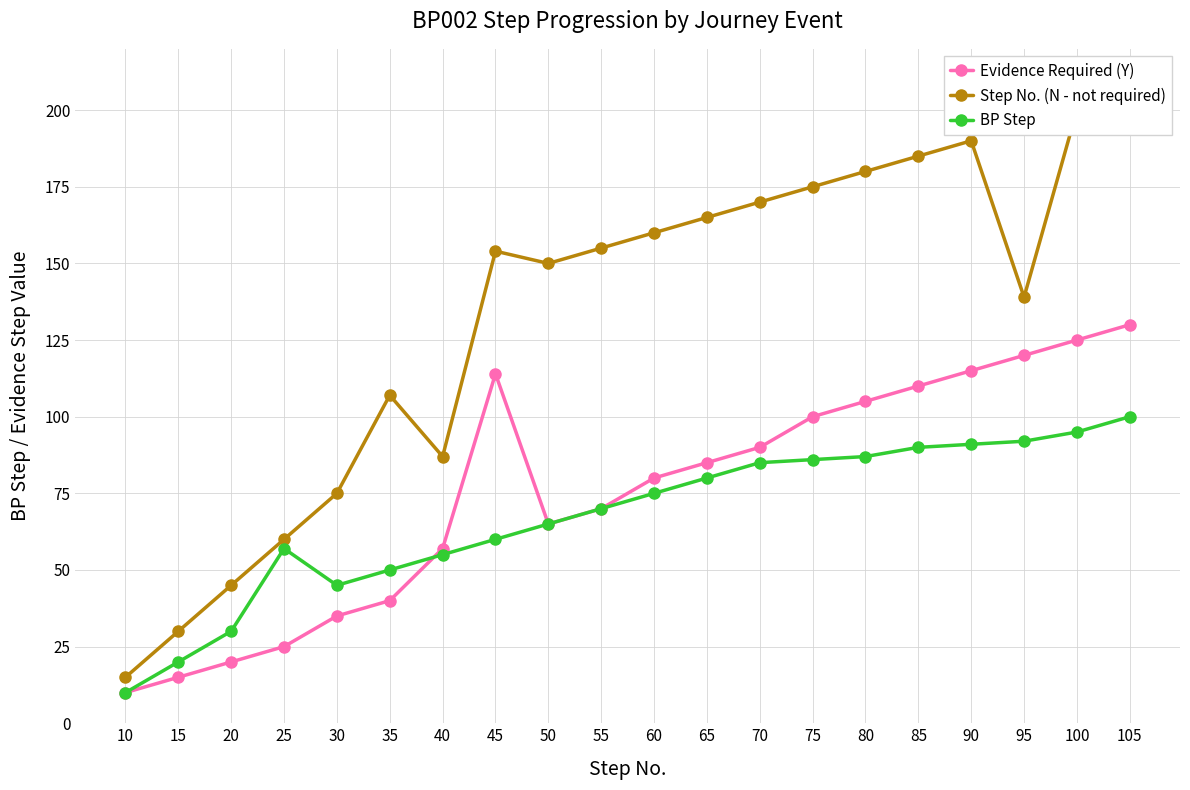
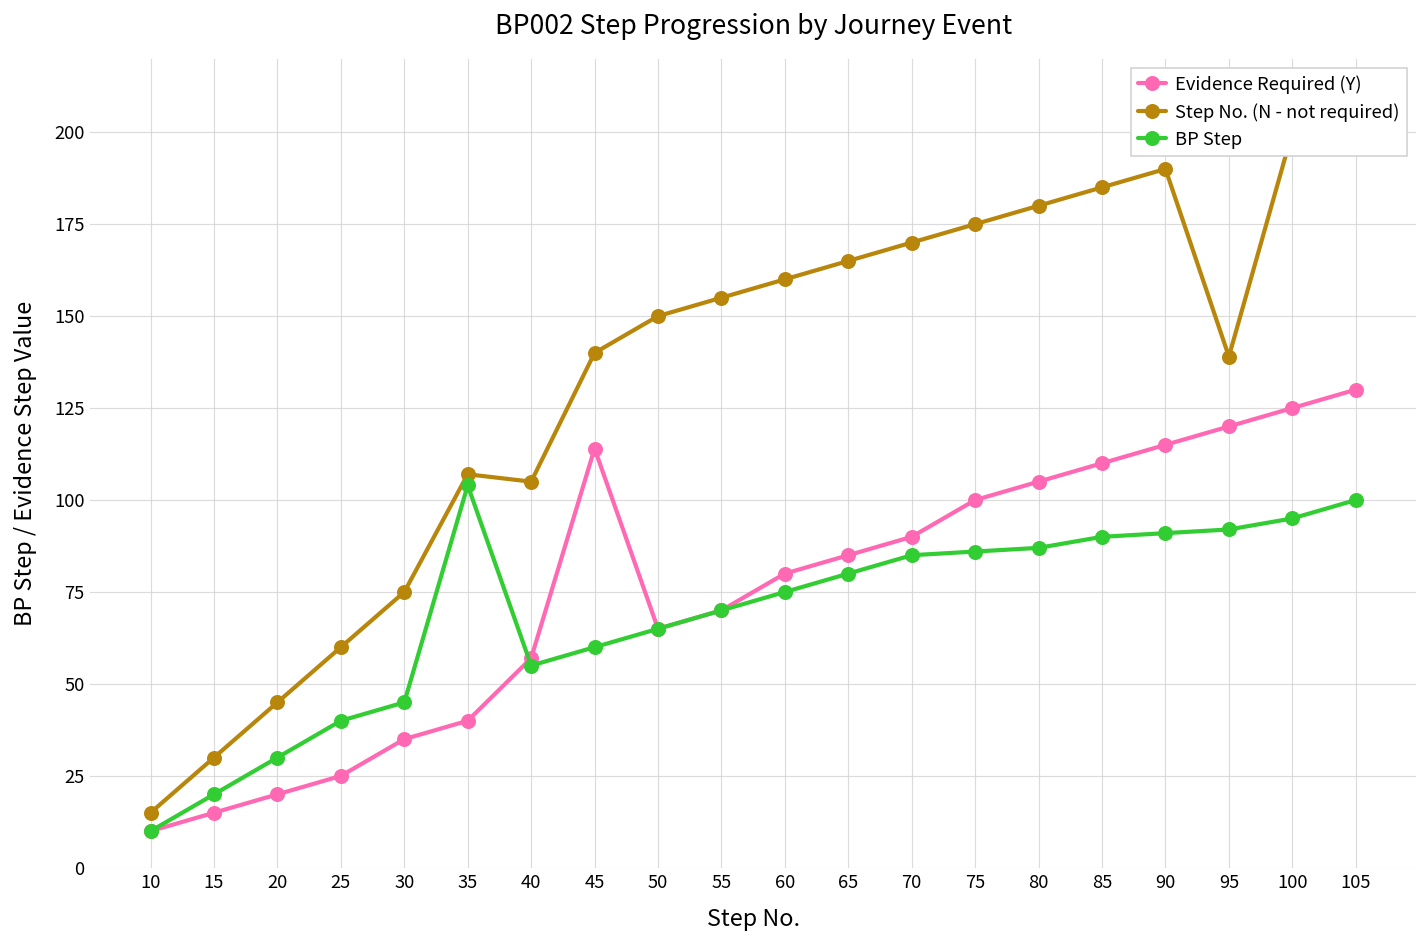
  {
    "Evidence Required (Y)": {
      "15": 15,
      "20": 20,
      "25": 25,
      "30": 35,
      "35": 40,
      "40": 57,
      "45": 114,
      "60": 80,
      "65": 85,
      "70": 90,
      "75": 100,
      "80": 105,
      "85": 110,
      "90": 115,
      "95": 120,
      "100": 125,
      "105": 130
    },
    "Step No. (N - not required)": {
      "10": 15,
      "15": 30,
      "20": 45,
      "25": 60,
      "30": 75,
      "35": 107,
-     "40": 87,
-     "45": 154,
+     "40": 105,
+     "45": 140,
      "50": 150,
      "55": 155,
      "60": 160,
      "65": 165,
      "70": 170,
      "75": 175,
      "80": 180,
      "85": 185,
      "90": 190,
      "95": 139
    },
    "BP Step": {
      "15": 20,
      "20": 30,
-     "25": 57,
+     "25": 40,
      "30": 45,
-     "35": 50,
+     "35": 104,
      "40": 55,
      "45": 60,
      "60": 75,
      "65": 80,
      "70": 85,
      "75": 86,
      "80": 87,
      "85": 90,
      "90": 91,
      "95": 92,
      "100": 95,
      "105": 100
    }
  }
